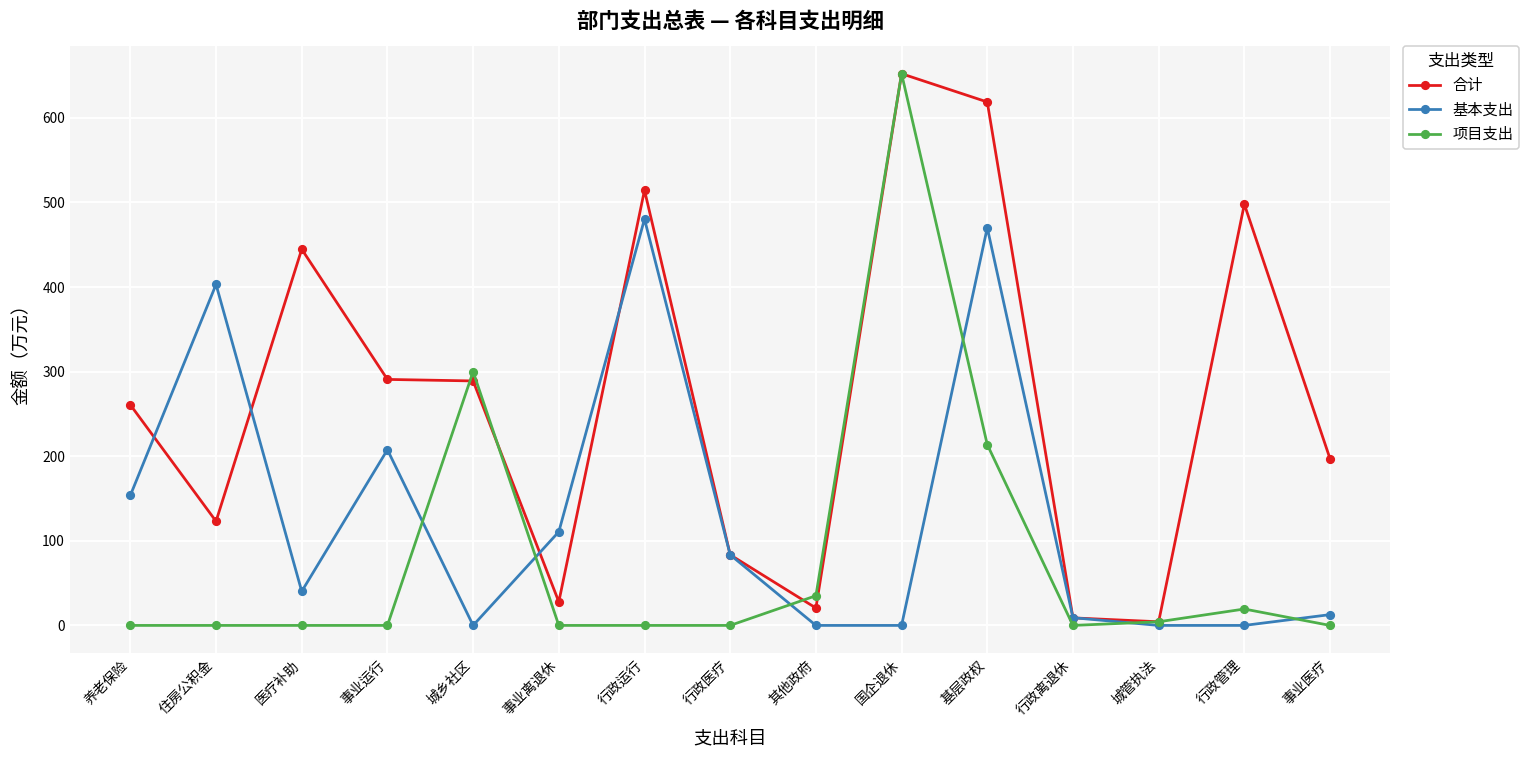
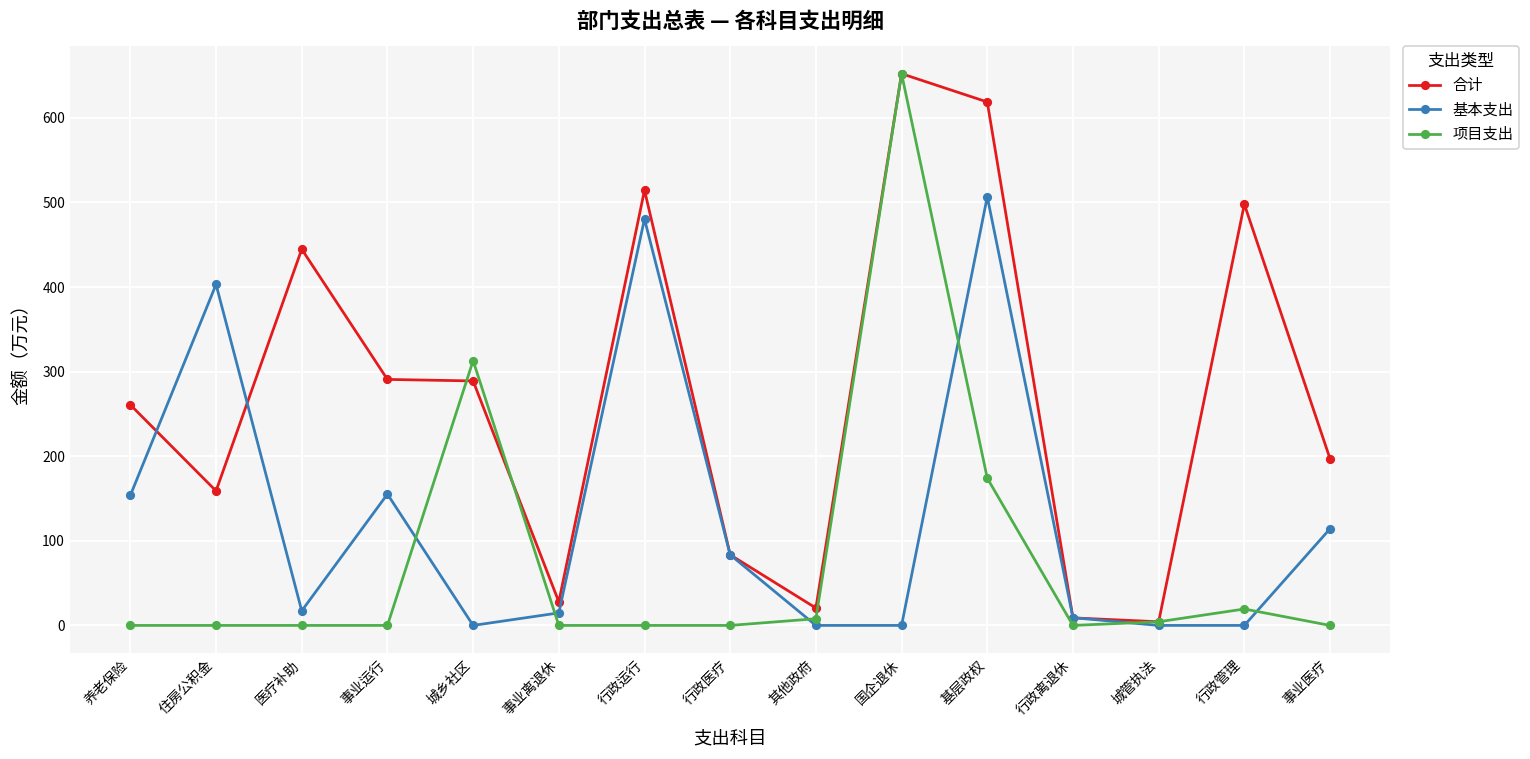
  {
    "合计": {
      "养老保险": 260,
-     "住房公积金": 120,
+     "住房公积金": 160,
      "医疗补助": 440,
      "事业运行": 290,
      "城乡社区": 290,
      "事业离退休": 30,
      "行政运行": 510,
      "其他政府": 20,
      "基层政权": 620,
      "行政管理": 500,
      "事业医疗": 200
    },
    "基本支出": {
      "养老保险": 150,
      "住房公积金": 400,
-     "医疗补助": 40,
-     "事业运行": 210,
+     "医疗补助": 20,
+     "事业运行": 160,
      "城乡社区": 0,
-     "事业离退休": 110,
+     "事业离退休": 10,
      "行政运行": 480,
      "其他政府": 0,
      "国企退休": 0,
-     "基层政权": 470,
+     "基层政权": 510,
      "城管执法": 0,
      "行政管理": 0,
-     "事业医疗": 10
+     "事业医疗": 110
    },
    "项目支出": {
      "养老保险": 0,
      "住房公积金": 0,
      "医疗补助": 0,
      "事业运行": 0,
-     "城乡社区": 300,
+     "城乡社区": 310,
      "事业离退休": 0,
      "行政运行": 0,
      "行政医疗": 0,
-     "其他政府": 40,
-     "基层政权": 210,
+     "其他政府": 10,
+     "基层政权": 170,
      "行政离退休": 0,
      "行政管理": 20,
      "事业医疗": 0
    }
  }
